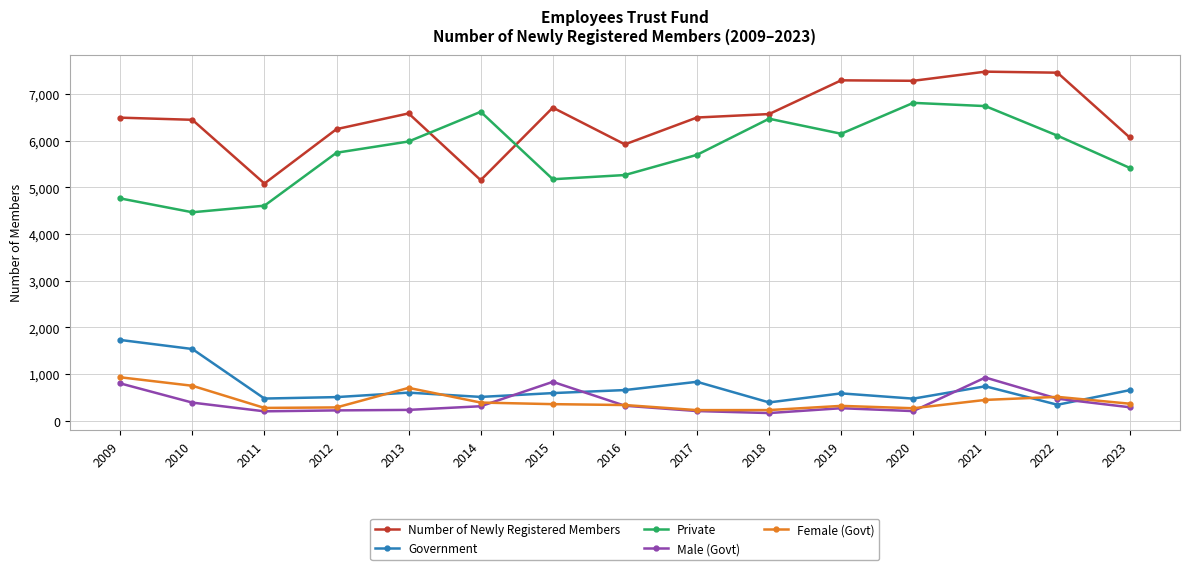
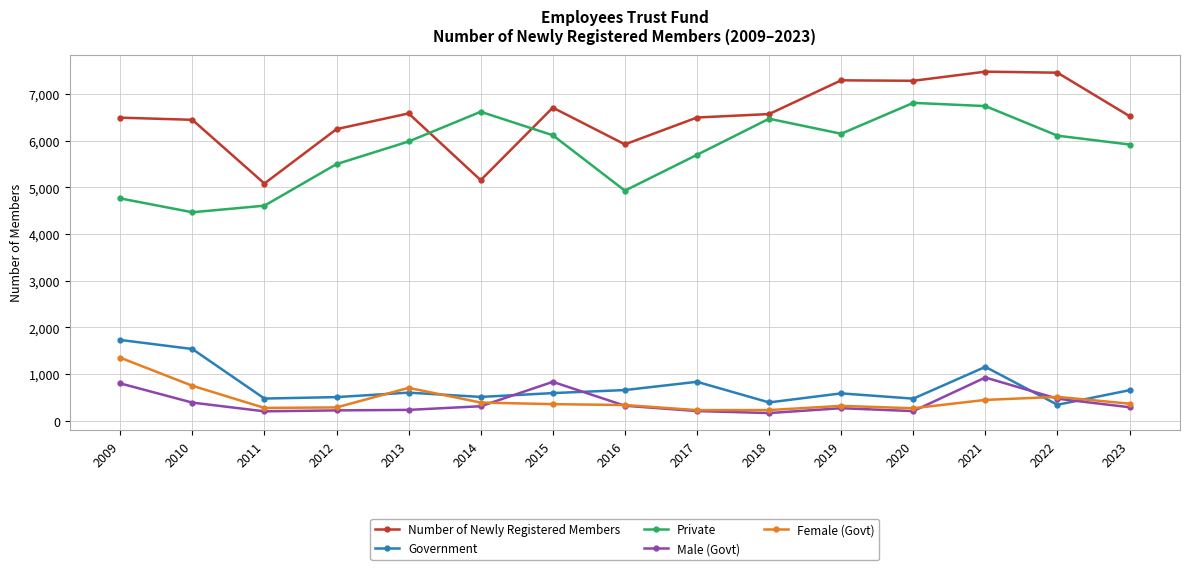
  {
    "Number of Newly Registered Members": {
      "2009": "6,500",
      "2010": "6,500",
      "2011": "5,100",
      "2012": "6,300",
      "2013": "6,600",
      "2014": "5,200",
      "2015": "6,700",
      "2016": "5,900",
      "2017": "6,500",
      "2018": "6,600",
      "2019": "7,300",
      "2020": "7,300",
      "2021": "7,500",
      "2022": "7,500",
-     "2023": "6,100"
+     "2023": "6,500"
    },
    "Government": {
      "2009": "1,700",
      "2010": "1,500",
      "2011": "500",
      "2012": "500",
      "2013": "600",
      "2014": "500",
      "2015": "600",
      "2016": "700",
      "2017": "800",
      "2018": "400",
      "2019": "600",
      "2020": "500",
-     "2021": "700",
+     "2021": "1,200",
      "2022": "300",
      "2023": "700"
    },
    "Private": {
      "2009": "4,800",
      "2010": "4,500",
      "2011": "4,600",
-     "2012": "5,700",
+     "2012": "5,500",
      "2013": "6,000",
      "2014": "6,600",
-     "2015": "5,200",
-     "2016": "5,300",
+     "2015": "6,100",
+     "2016": "4,900",
      "2017": "5,700",
      "2018": "6,500",
      "2019": "6,200",
      "2020": "6,800",
      "2021": "6,700",
      "2022": "6,100",
-     "2023": "5,400"
+     "2023": "5,900"
    },
    "Male (Govt)": {
      "2009": "800",
      "2010": "400",
      "2011": "200",
      "2012": "200",
      "2013": "200",
      "2014": "300",
      "2015": "800",
      "2018": "200",
      "2020": "200",
      "2021": "900",
      "2023": "300"
    },
    "Female (Govt)": {
-     "2009": "900",
+     "2009": "1,400",
      "2010": "700",
      "2011": "300",
      "2012": "300",
      "2013": "700",
      "2014": "400",
      "2015": "400",
      "2018": "200",
      "2020": "300",
      "2021": "400",
      "2023": "400"
    }
  }
